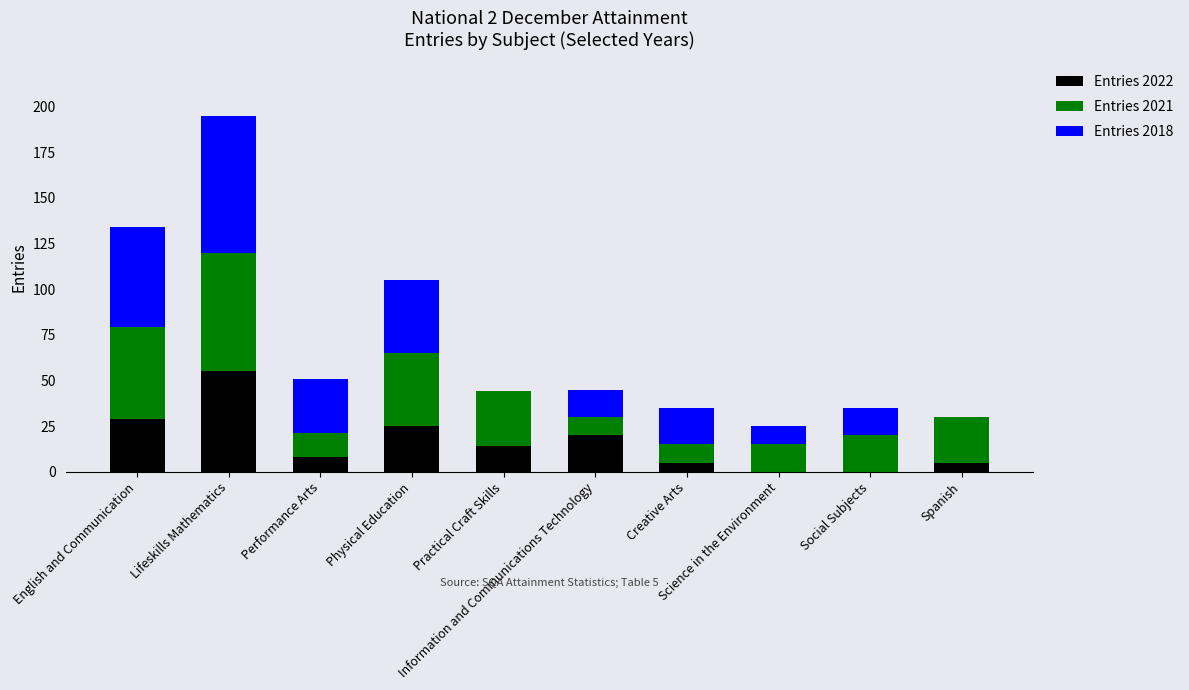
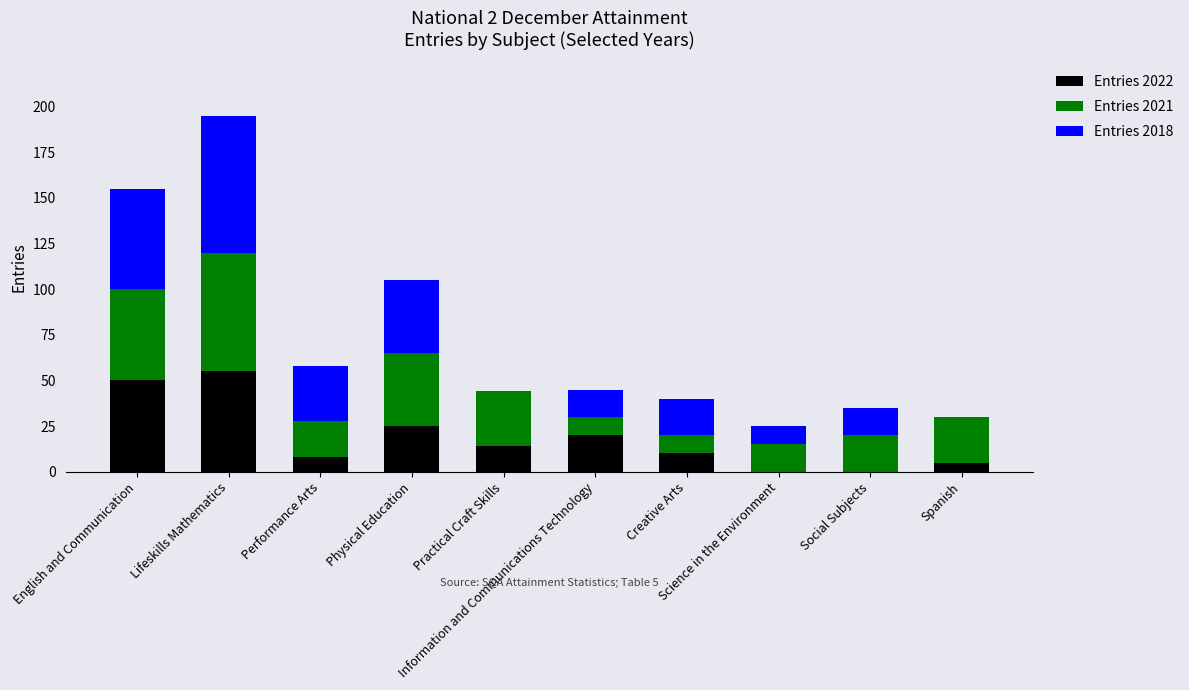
  {
    "Entries 2022": {
-     "English and Communication": 29,
+     "English and Communication": 50,
      "Lifeskills Mathematics": 55,
      "Performance Arts": 8,
      "Physical Education": 25,
      "Practical Craft Skills": 14,
      "Information and Communications Technology": 20,
-     "Creative Arts": 5,
+     "Creative Arts": 10,
      "Science in the Environment": 0,
      "Social Subjects": 0,
      "Spanish": 5
    },
    "Entries 2021": {
      "English and Communication": 50,
      "Lifeskills Mathematics": 65,
-     "Performance Arts": 13,
+     "Performance Arts": 20,
      "Physical Education": 40,
      "Practical Craft Skills": 30,
      "Information and Communications Technology": 10,
      "Creative Arts": 10,
      "Science in the Environment": 15,
      "Social Subjects": 20,
      "Spanish": 25
    },
    "Entries 2018": {
      "English and Communication": 55,
      "Lifeskills Mathematics": 75,
      "Performance Arts": 30,
      "Physical Education": 40,
      "Practical Craft Skills": 0,
      "Information and Communications Technology": 15,
      "Creative Arts": 20,
      "Science in the Environment": 10,
      "Social Subjects": 15,
      "Spanish": 0
    }
  }
